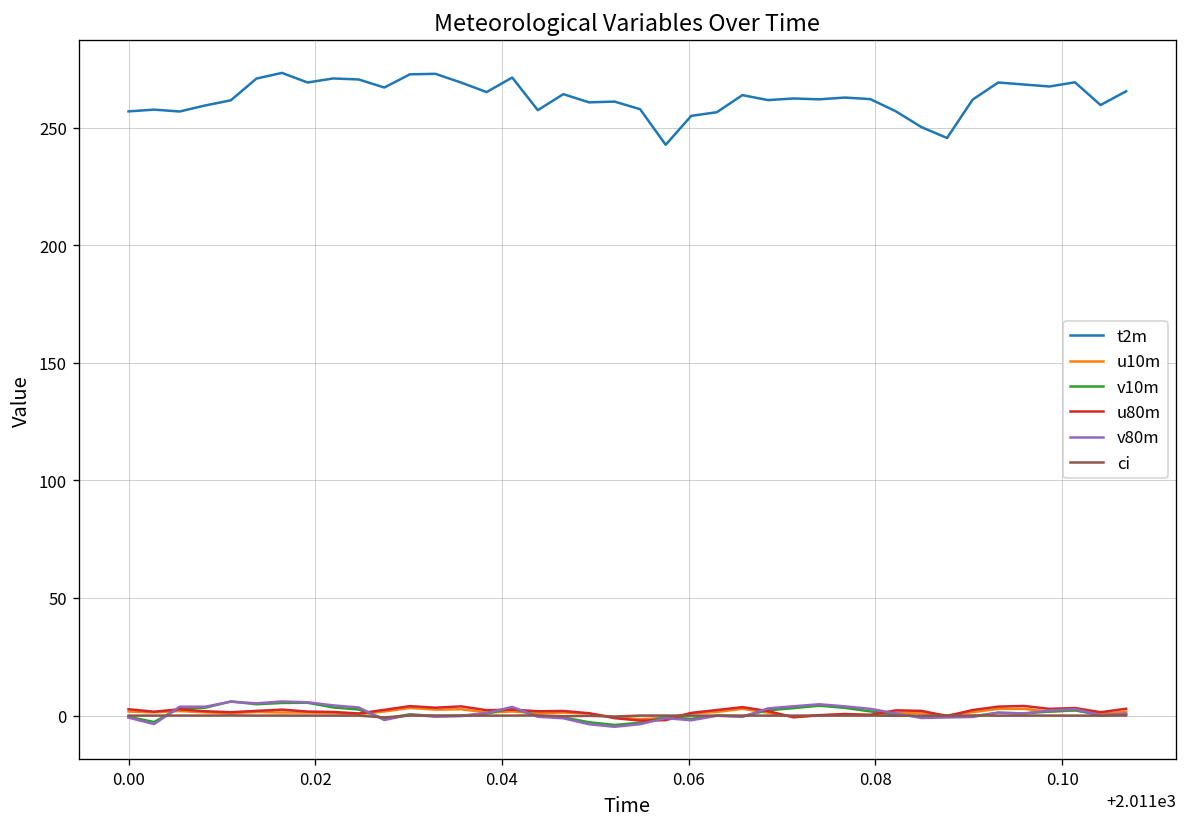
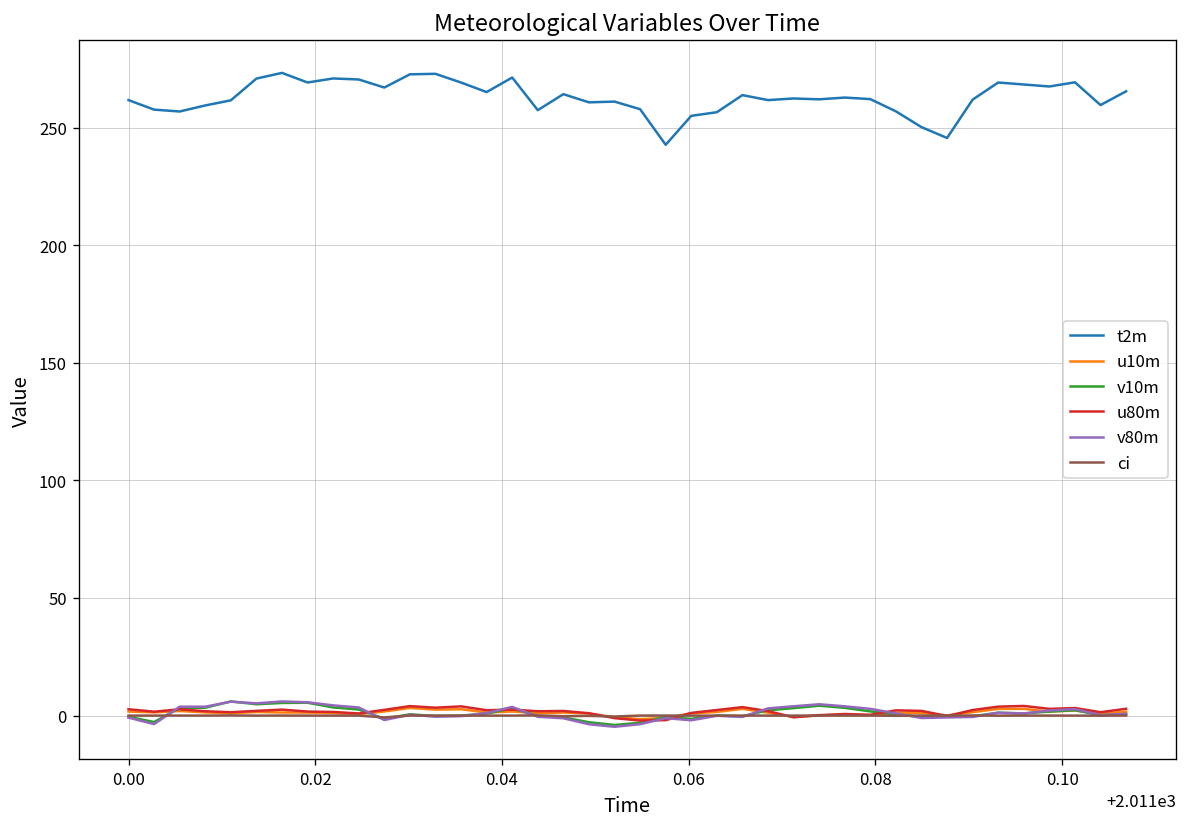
  {
    "t2m": {
-     "0.00": 257
+     "0.00": 262
    }
  }
